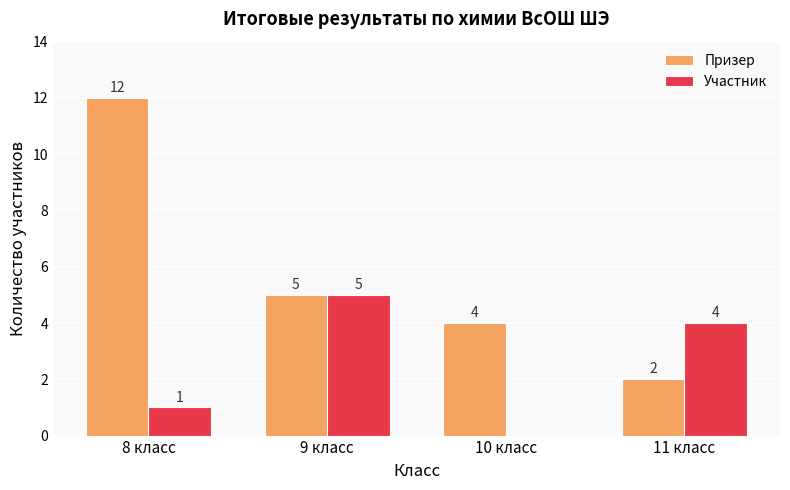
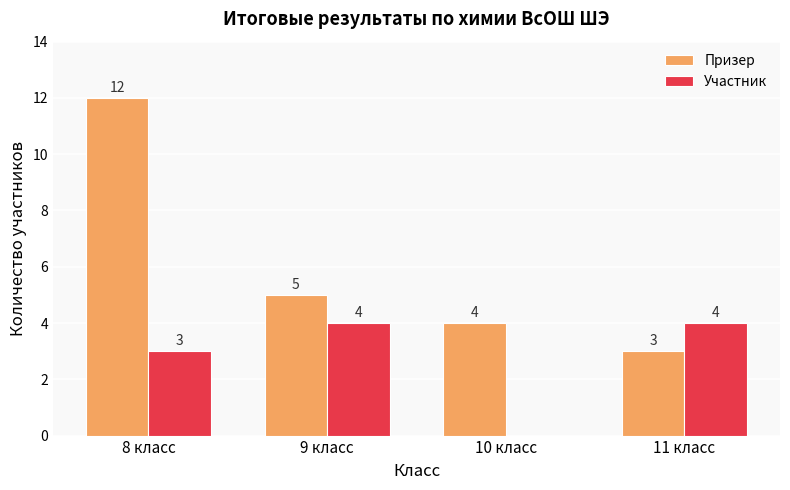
  {
    "Призер": {
      "8 класс": 12,
      "9 класс": 5,
      "10 класс": 4,
-     "11 класс": 2
+     "11 класс": 3
    },
    "Участник": {
-     "8 класс": 1,
-     "9 класс": 5,
+     "8 класс": 3,
+     "9 класс": 4,
      "11 класс": 4
    }
  }
